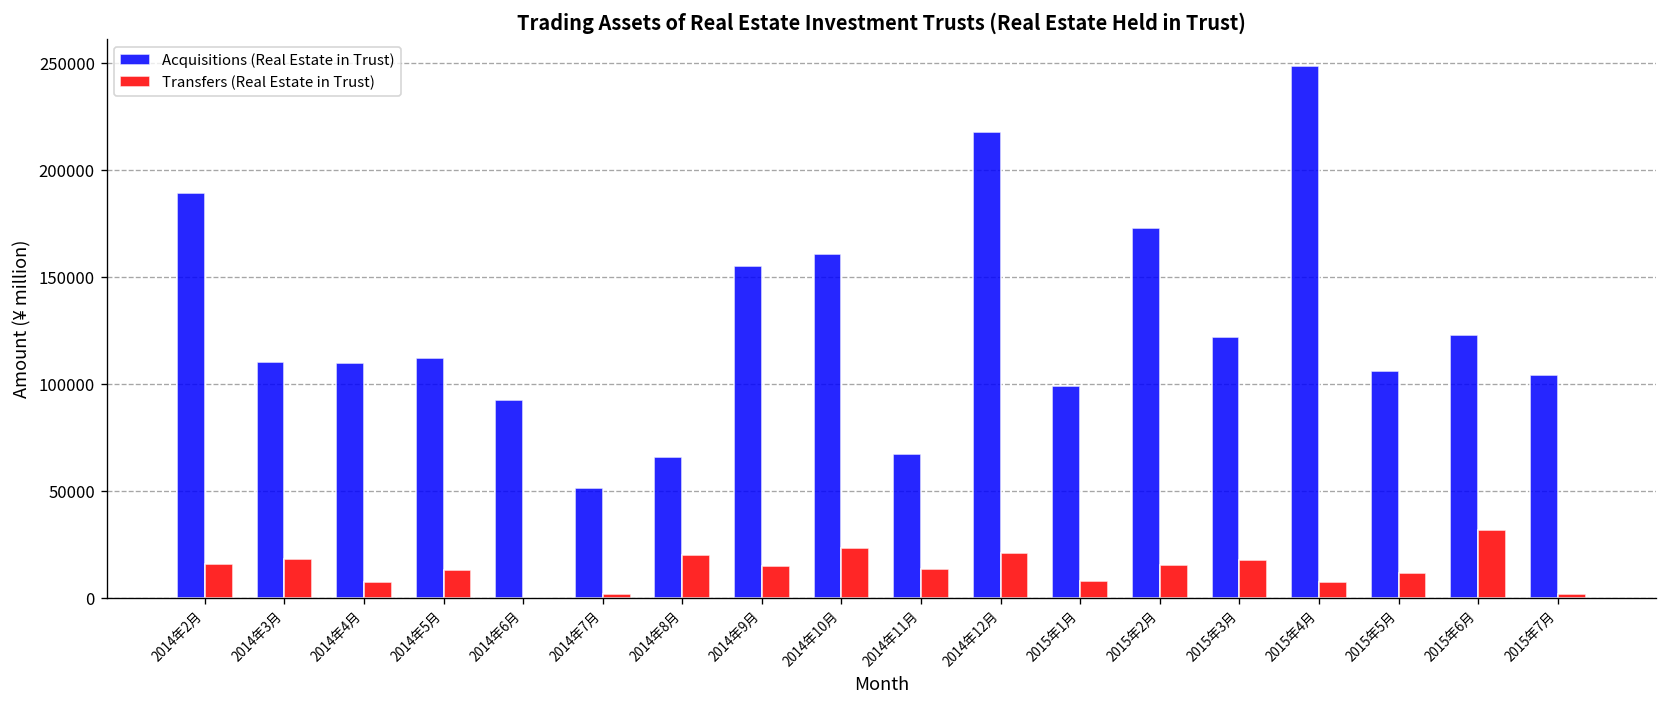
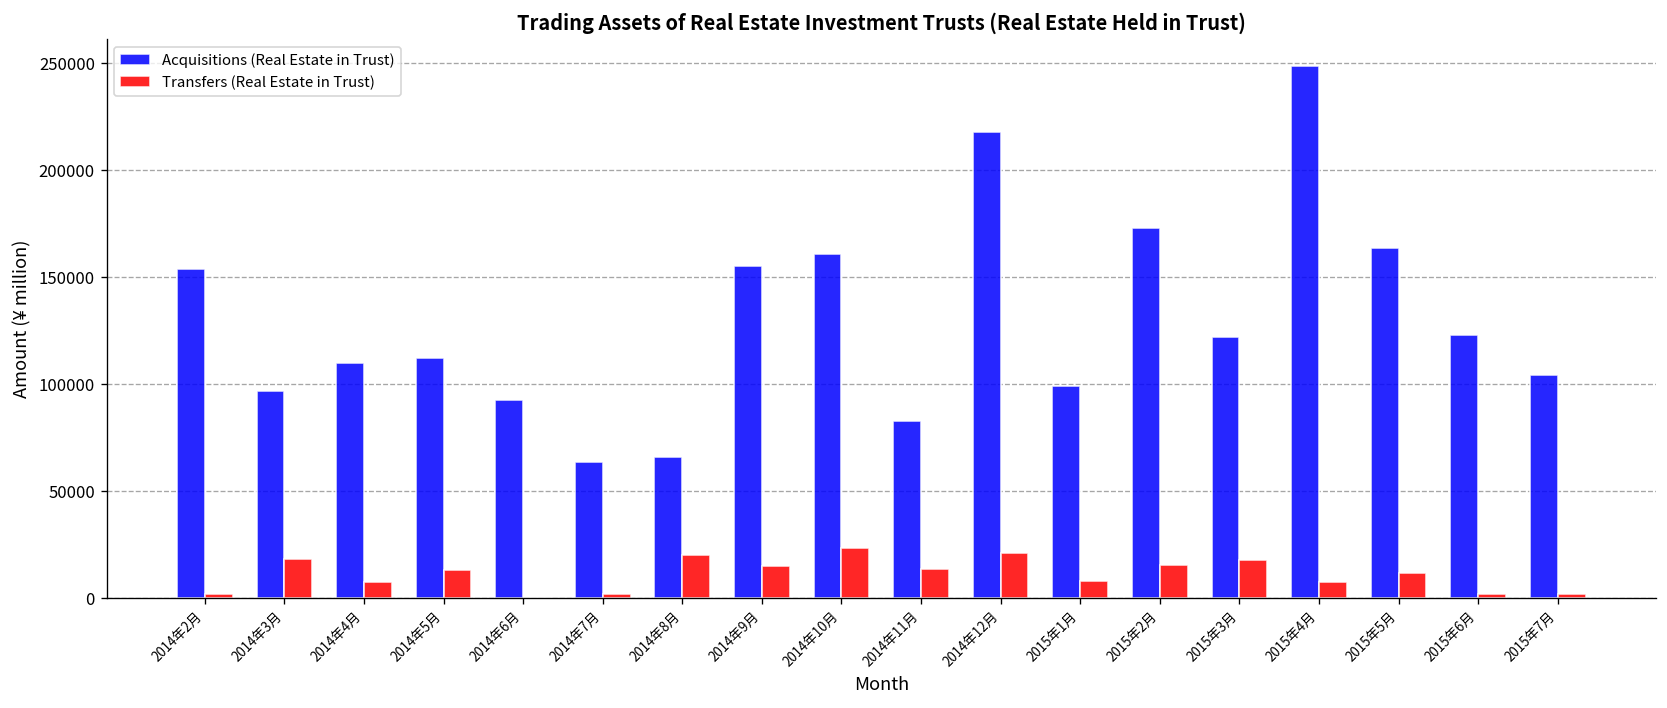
  {
    "Acquisitions (Real Estate in Trust)": {
-     "2014年2月": 189000,
-     "2014年3月": 110000,
+     "2014年2月": 154000,
+     "2014年3月": 97000,
      "2014年4月": 110000,
      "2014年5月": 112000,
      "2014年6月": 93000,
-     "2014年7月": 52000,
+     "2014年7月": 63000,
      "2014年8月": 66000,
      "2014年9月": 155000,
      "2014年10月": 161000,
-     "2014年11月": 67000,
+     "2014年11月": 83000,
      "2014年12月": 218000,
      "2015年1月": 99000,
      "2015年2月": 173000,
      "2015年3月": 122000,
      "2015年4月": 249000,
-     "2015年5月": 106000,
+     "2015年5月": 164000,
      "2015年6月": 123000,
      "2015年7月": 104000
    },
    "Transfers (Real Estate in Trust)": {
-     "2014年2月": 16000,
+     "2014年2月": 2000,
      "2014年3月": 18000,
      "2014年4月": 8000,
      "2014年5月": 13000,
      "2014年6月": 0,
      "2014年7月": 2000,
      "2014年8月": 20000,
      "2014年9月": 15000,
      "2014年10月": 23000,
      "2014年11月": 13000,
      "2014年12月": 21000,
      "2015年1月": 8000,
      "2015年2月": 16000,
      "2015年3月": 18000,
      "2015年4月": 7000,
      "2015年5月": 12000,
-     "2015年6月": 32000,
+     "2015年6月": 2000,
      "2015年7月": 2000
    }
  }
